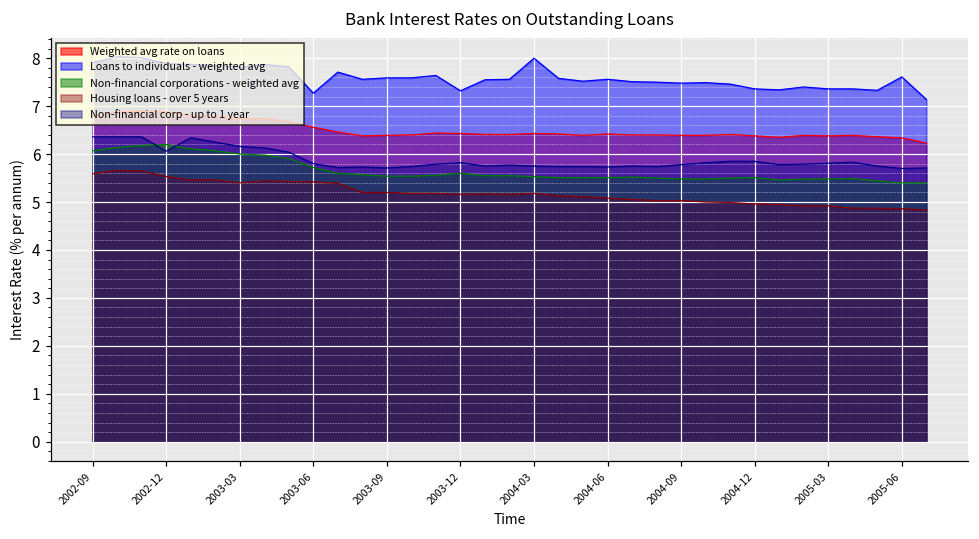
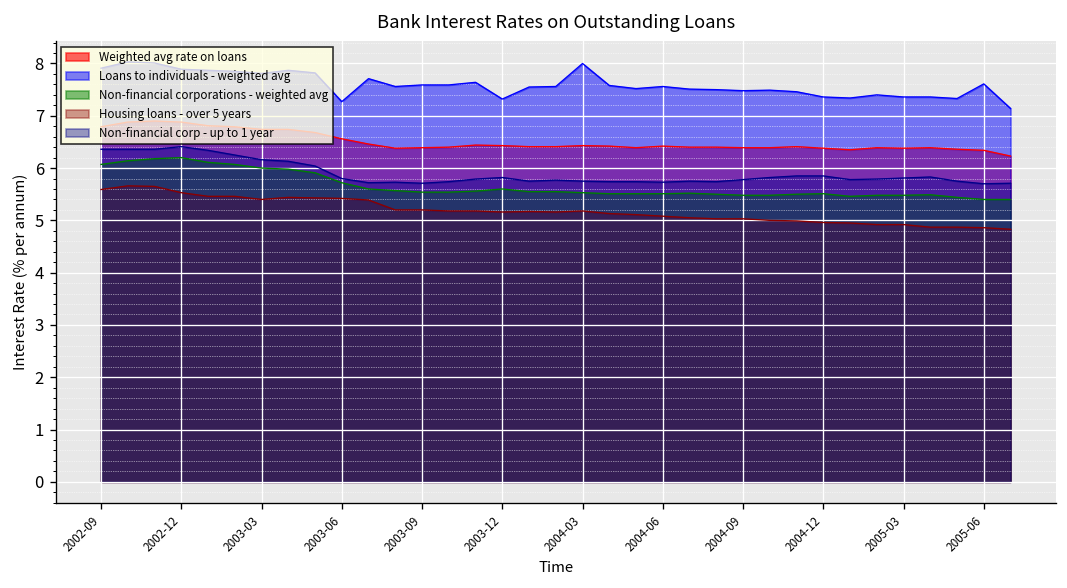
  {
    "Weighted avg rate on loans": {
      "2003-06": 6.6,
      "2003-09": 6.4,
      "2003-12": 6.4,
      "2004-03": 6.4,
      "2004-06": 6.4,
      "2004-09": 6.4,
      "2004-12": 6.4,
      "2005-03": 6.4,
      "2005-06": 6.3
    },
    "Loans to individuals - weighted avg": {
      "2003-06": 7.3,
      "2003-09": 7.6,
      "2003-12": 7.3,
      "2004-03": 8.0,
      "2004-06": 7.6,
      "2004-09": 7.5,
      "2004-12": 7.4,
      "2005-03": 7.4,
      "2005-06": 7.6
    },
    "Non-financial corporations - weighted avg": {
      "2002-09": 6.1,
      "2002-12": 6.2,
      "2003-03": 6.0,
      "2003-06": 5.7,
      "2003-09": 5.5,
      "2003-12": 5.6,
      "2004-03": 5.5,
      "2004-06": 5.5,
      "2004-09": 5.5,
      "2004-12": 5.5,
      "2005-03": 5.5,
      "2005-06": 5.4
    },
    "Housing loans - over 5 years": {
      "2002-09": 5.6,
      "2002-12": 5.5,
      "2003-03": 5.4,
      "2003-06": 5.4,
      "2003-09": 5.2,
      "2003-12": 5.2,
      "2004-03": 5.2,
      "2004-06": 5.1,
      "2004-09": 5.0,
      "2004-12": 5.0,
      "2005-03": 4.9,
      "2005-06": 4.9
    },
    "Non-financial corp - up to 1 year": {
      "2002-09": 6.4,
-     "2002-12": 6.1,
+     "2002-12": 6.4,
      "2003-03": 6.2,
      "2003-06": 5.8,
      "2003-09": 5.7,
      "2003-12": 5.8,
      "2004-03": 5.8,
      "2004-06": 5.7,
      "2004-09": 5.8,
      "2004-12": 5.9,
      "2005-03": 5.8,
      "2005-06": 5.7
    }
  }
